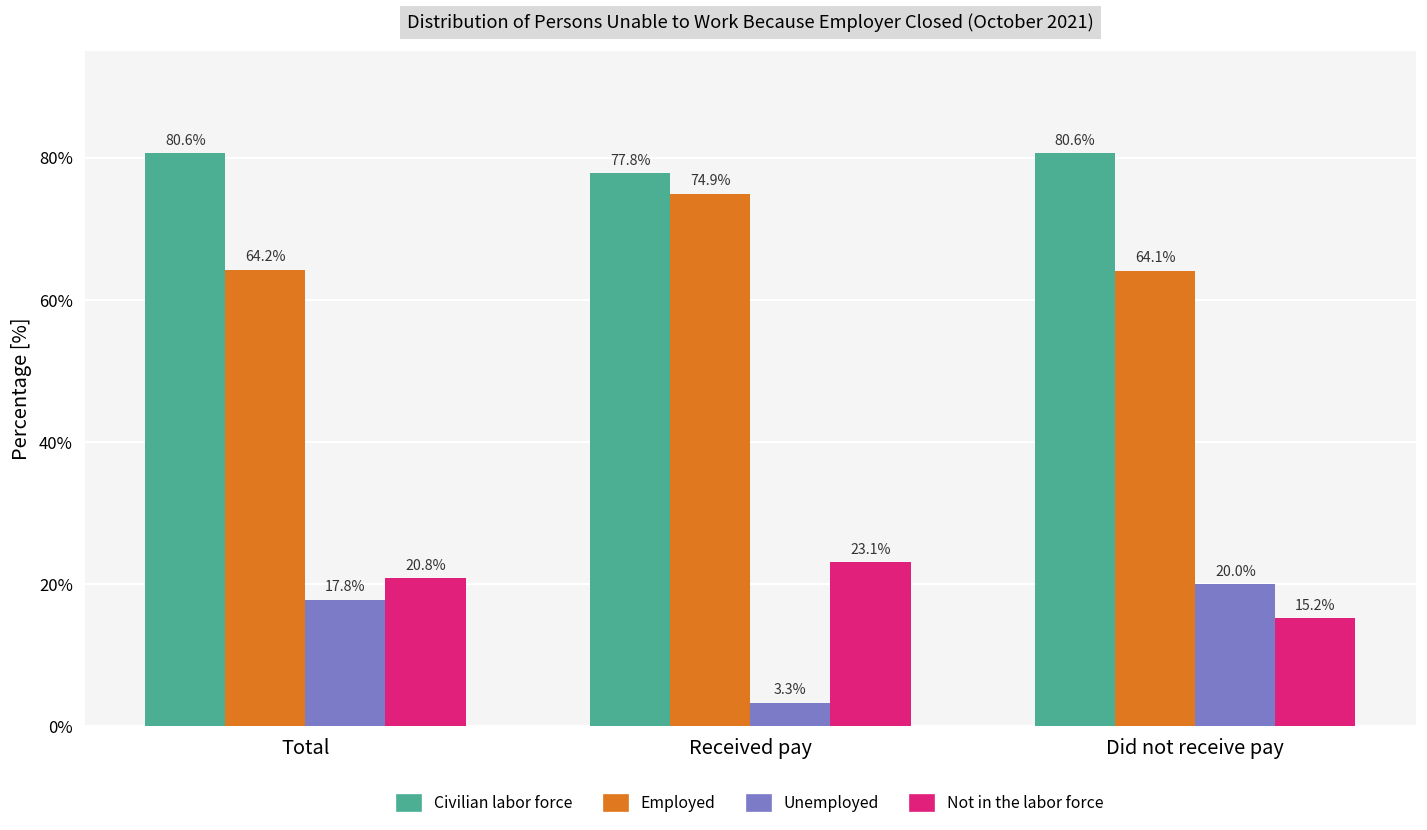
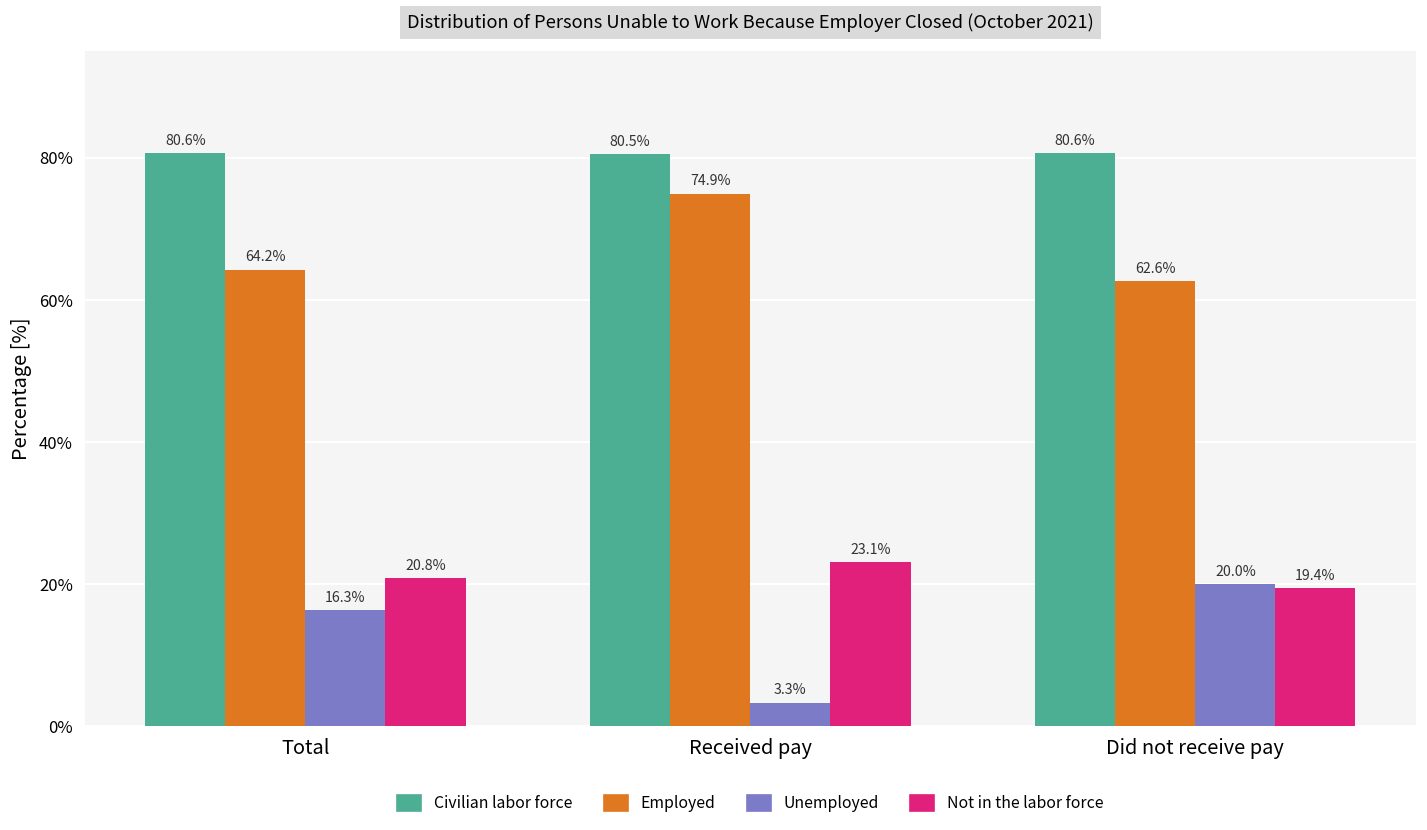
  {
    "Civilian labor force": {
      "Total": "80.6%",
-     "Received pay": "77.8%",
+     "Received pay": "80.5%",
      "Did not receive pay": "80.6%"
    },
    "Employed": {
      "Total": "64.2%",
      "Received pay": "74.9%",
-     "Did not receive pay": "64.1%"
+     "Did not receive pay": "62.6%"
    },
    "Unemployed": {
-     "Total": "17.8%",
+     "Total": "16.3%",
      "Received pay": "3.3%",
      "Did not receive pay": "20.0%"
    },
    "Not in the labor force": {
      "Total": "20.8%",
      "Received pay": "23.1%",
-     "Did not receive pay": "15.2%"
+     "Did not receive pay": "19.4%"
    }
  }
